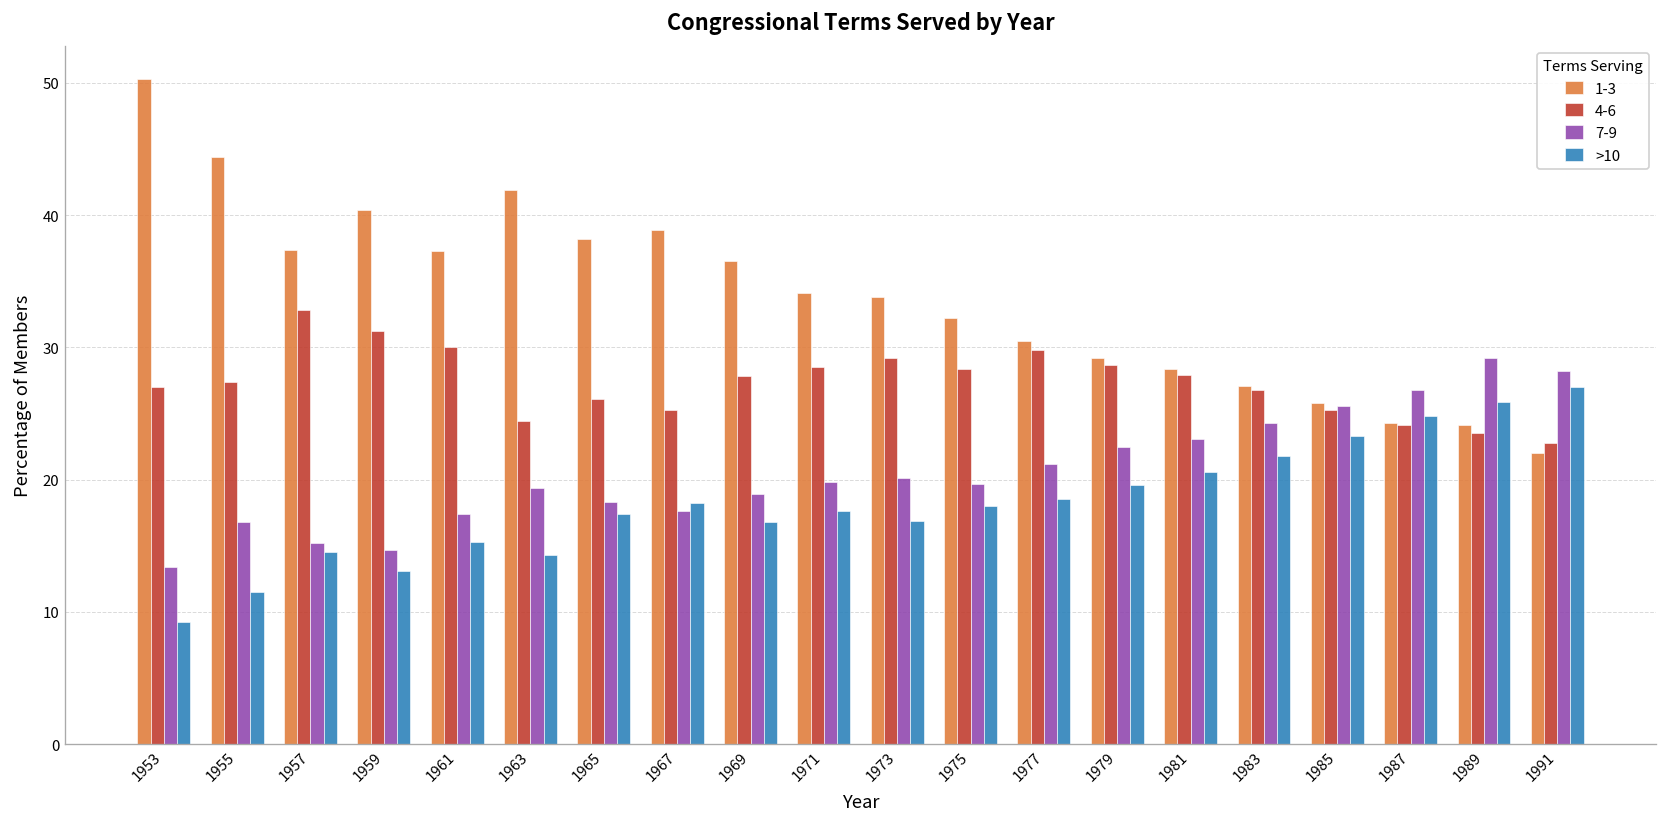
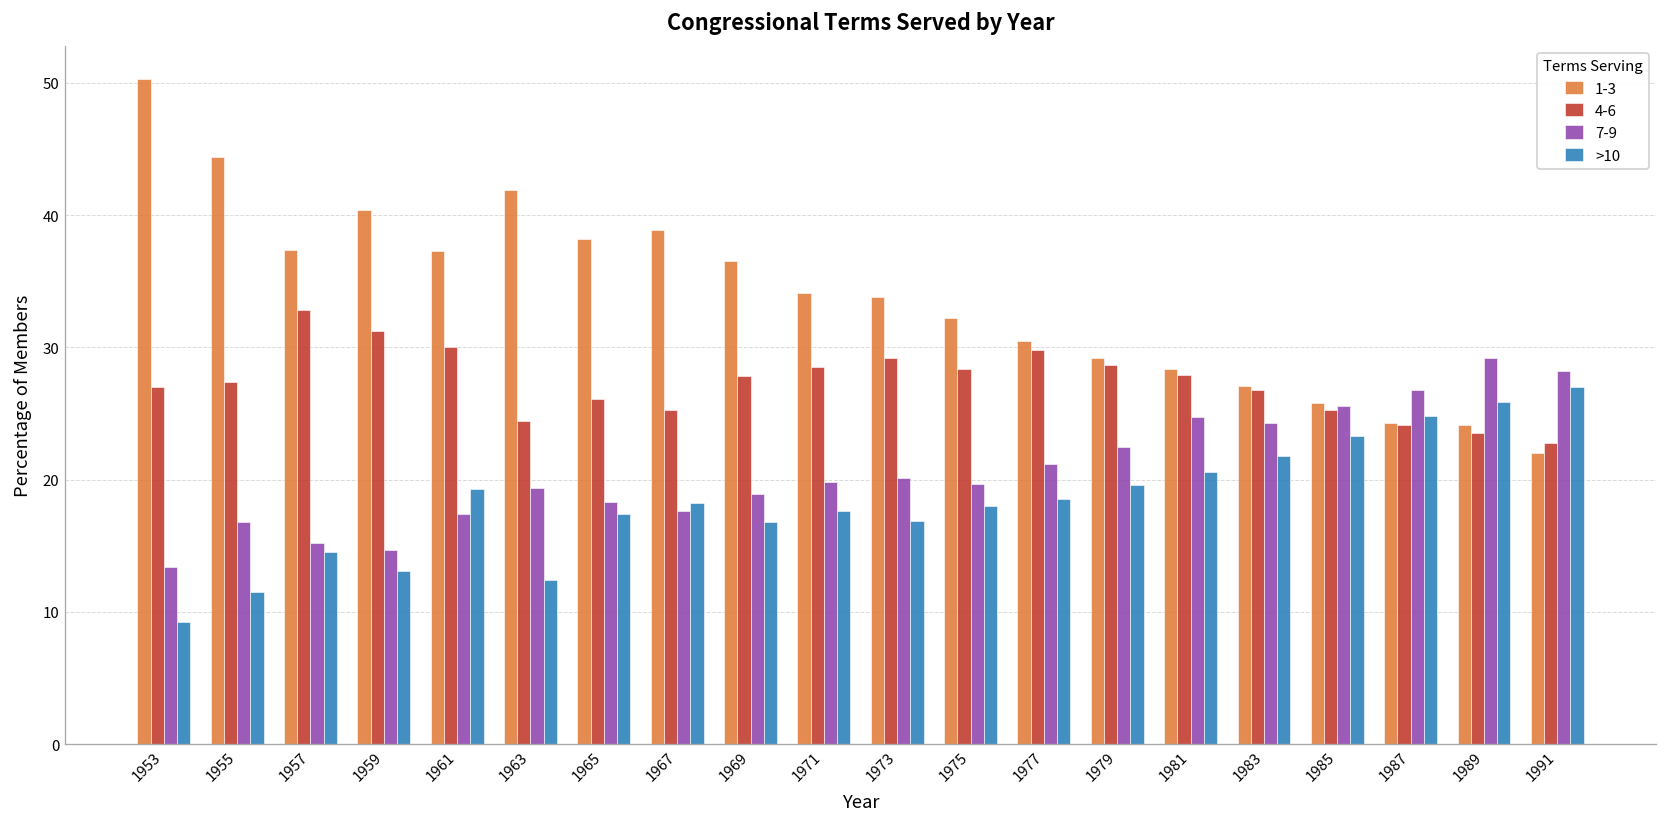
  {
    "1-3": {
      "1953": 50.3,
      "1955": 44.4,
      "1957": 37.4,
      "1959": 40.4,
      "1961": 37.3,
      "1963": 41.9,
      "1965": 38.2,
      "1967": 38.9,
      "1969": 36.5,
      "1971": 34.1,
      "1973": 33.8,
      "1975": 32.2,
      "1977": 30.5,
      "1979": 29.2,
      "1981": 28.4,
      "1983": 27.1,
      "1985": 25.8,
      "1987": 24.3,
      "1989": 24.1,
      "1991": 22.0
    },
    "4-6": {
      "1953": 27.0,
      "1955": 27.4,
      "1957": 32.8,
      "1959": 31.2,
      "1961": 30.0,
      "1963": 24.4,
      "1965": 26.1,
      "1967": 25.3,
      "1969": 27.8,
      "1971": 28.5,
      "1973": 29.2,
      "1975": 28.4,
      "1977": 29.8,
      "1979": 28.7,
      "1981": 27.9,
      "1983": 26.8,
      "1985": 25.3,
      "1987": 24.1,
      "1989": 23.5,
      "1991": 22.8
    },
    "7-9": {
      "1953": 13.4,
      "1955": 16.8,
      "1957": 15.2,
      "1959": 14.7,
      "1961": 17.4,
      "1963": 19.4,
      "1965": 18.3,
      "1967": 17.6,
      "1969": 18.9,
      "1971": 19.8,
      "1973": 20.1,
      "1975": 19.7,
      "1977": 21.2,
      "1979": 22.5,
-     "1981": 23.1,
+     "1981": 24.7,
      "1983": 24.3,
      "1985": 25.6,
      "1987": 26.8,
      "1989": 29.2,
      "1991": 28.2
    },
    ">10": {
      "1953": 9.2,
      "1955": 11.5,
      "1957": 14.5,
      "1959": 13.1,
-     "1961": 15.3,
-     "1963": 14.3,
+     "1961": 19.3,
+     "1963": 12.4,
      "1965": 17.4,
      "1967": 18.2,
      "1969": 16.8,
      "1971": 17.6,
      "1973": 16.9,
      "1975": 18.0,
      "1977": 18.5,
      "1979": 19.6,
      "1981": 20.6,
      "1983": 21.8,
      "1985": 23.3,
      "1987": 24.8,
      "1989": 25.9,
      "1991": 27.0
    }
  }
